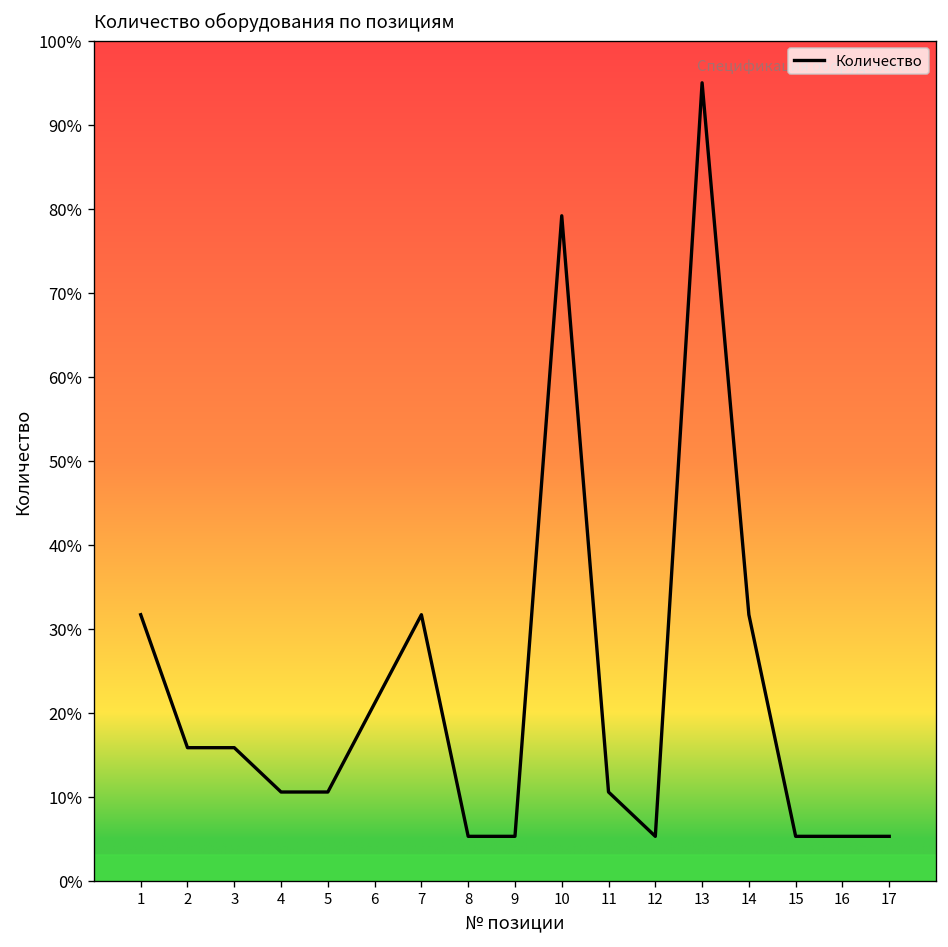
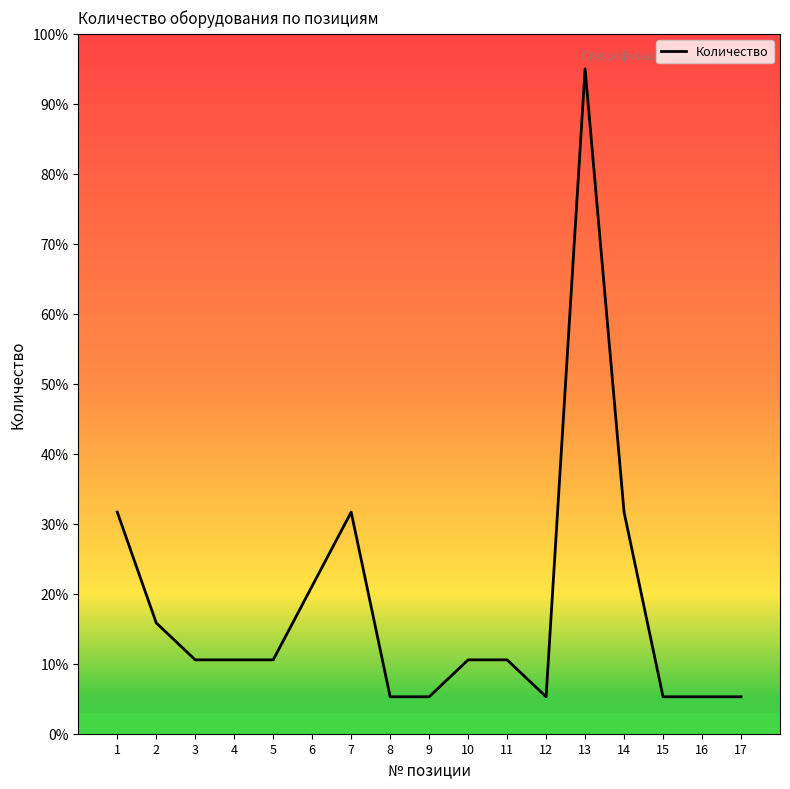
  {
    "1": "32%",
    "2": "16%",
-   "3": "16%",
+   "3": "11%",
    "4": "11%",
    "5": "11%",
    "6": "21%",
    "7": "32%",
    "8": "5%",
    "9": "5%",
-   "10": "79%",
+   "10": "11%",
    "11": "11%",
    "12": "5%",
    "13": "95%",
    "14": "32%",
    "15": "5%",
    "16": "5%",
    "17": "5%"
  }
